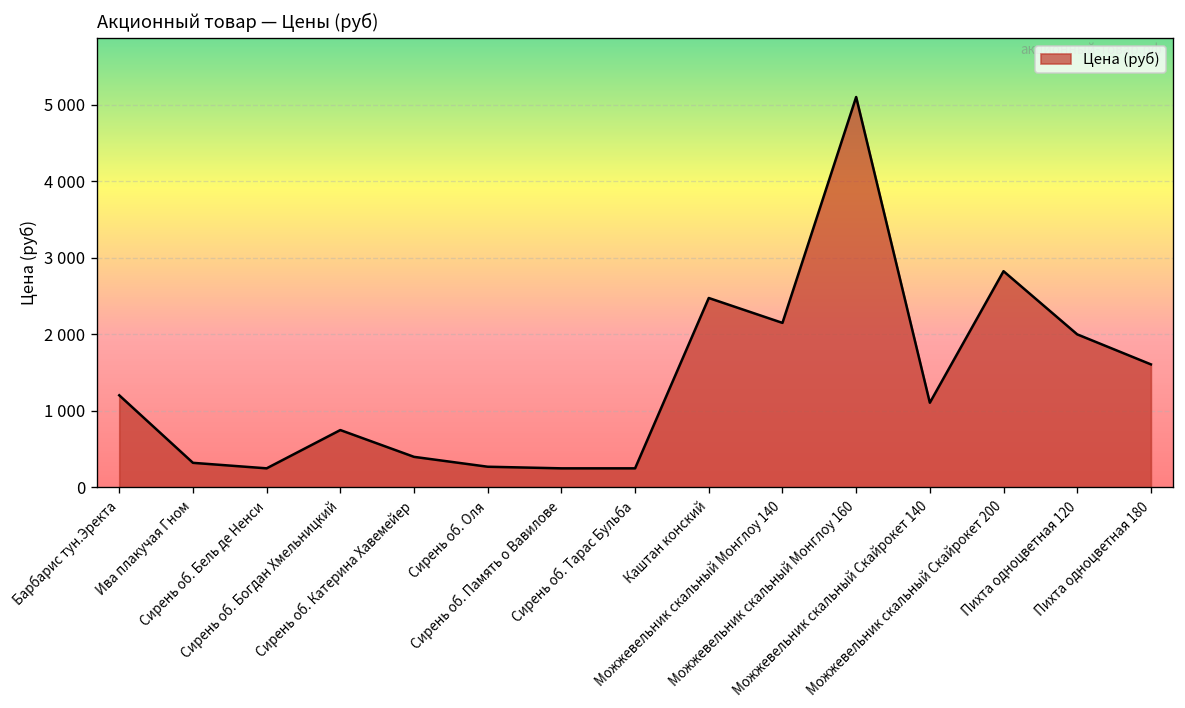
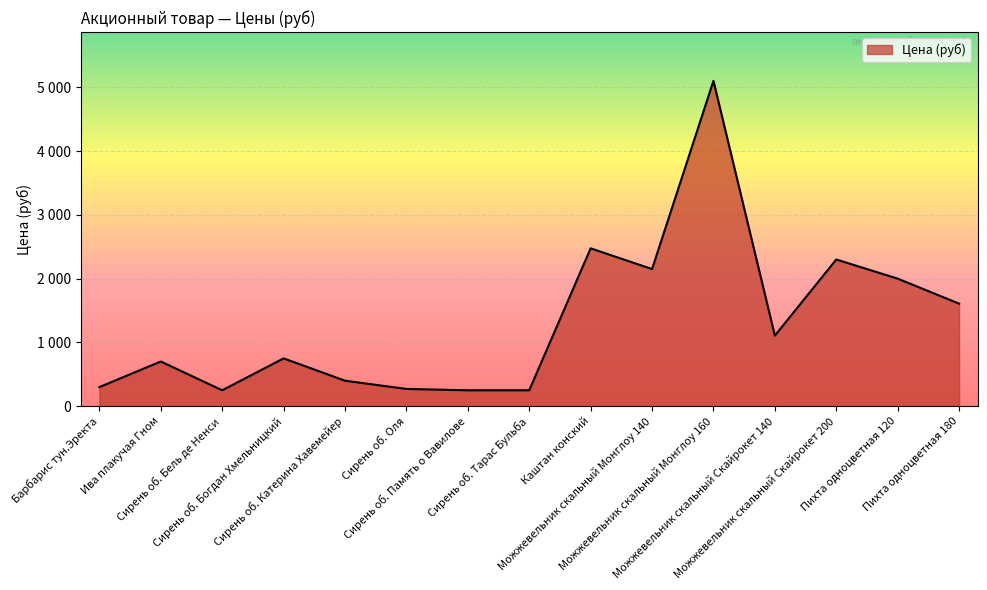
  {
-   "Барбарис тун.Эректа": 1200,
-   "Ива плакучая Гном": 300,
+   "Барбарис тун.Эректа": 300,
+   "Ива плакучая Гном": 700,
    "Сирень об. Бель де Ненси": 300,
    "Сирень об. Богдан Хмельницкий": 800,
    "Сирень об. Катерина Хавемейер": 400,
    "Сирень об. Оля": 300,
    "Сирень об. Память о Вавилове": 300,
    "Сирень об. Тарас Бульба": 300,
    "Каштан конский": 2500,
    "Можжевельник скальный Монглоу 140": 2200,
    "Можжевельник скальный Монглоу 160": 5100,
    "Можжевельник скальный Скайрокет 140": 1100,
-   "Можжевельник скальный Скайрокет 200": 2800,
+   "Можжевельник скальный Скайрокет 200": 2300,
    "Пихта одноцветная 120": 2000,
    "Пихта одноцветная 180": 1600
  }
